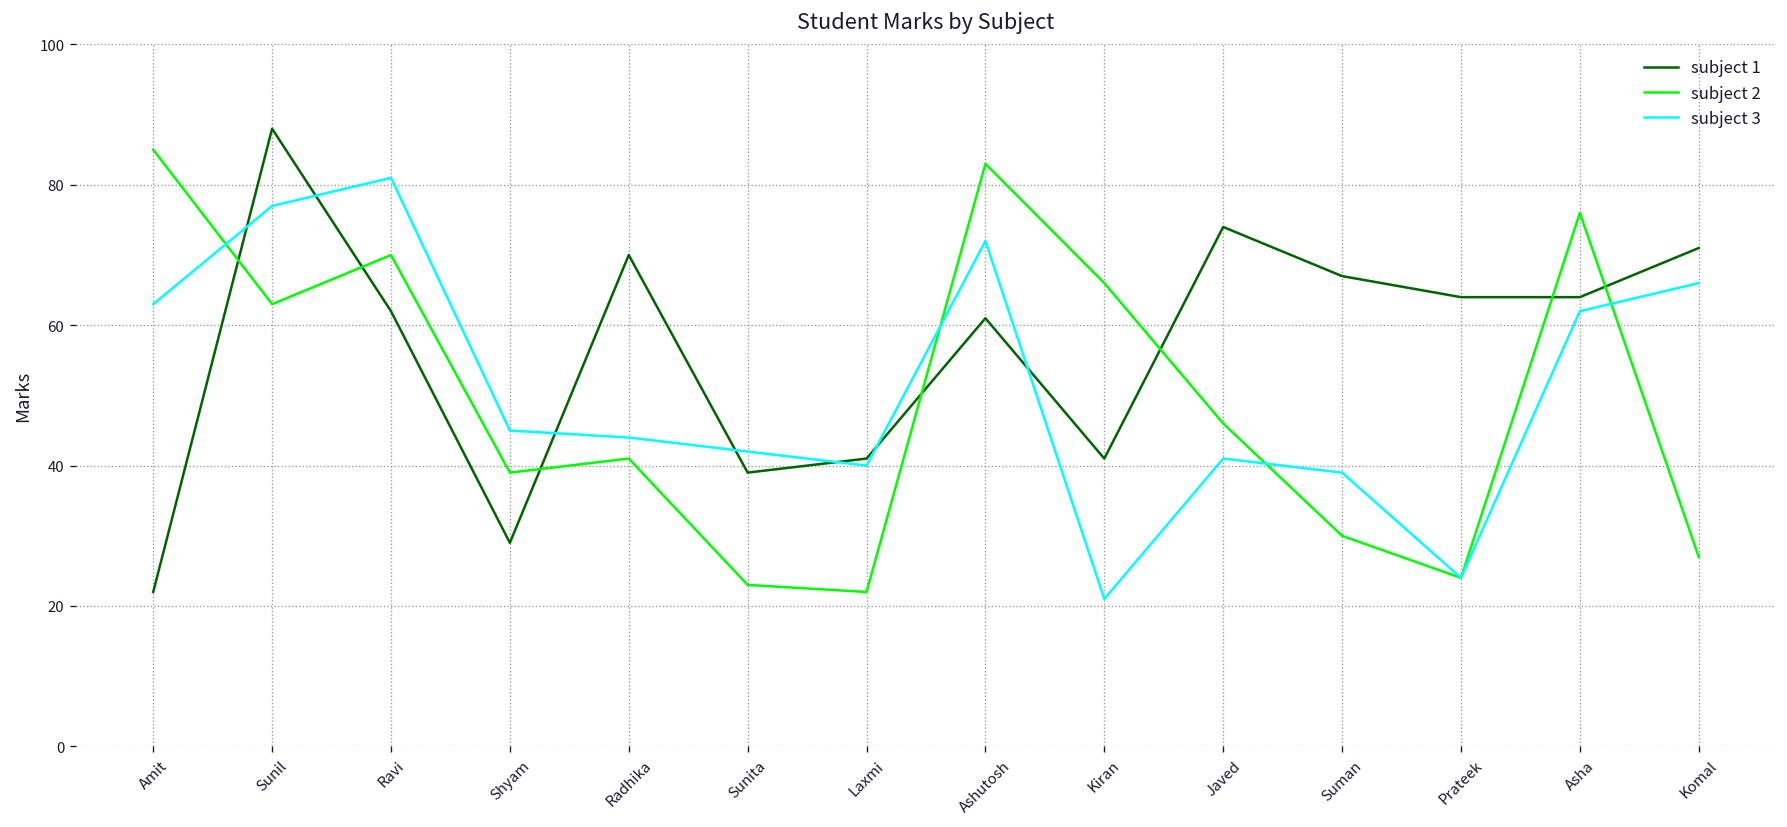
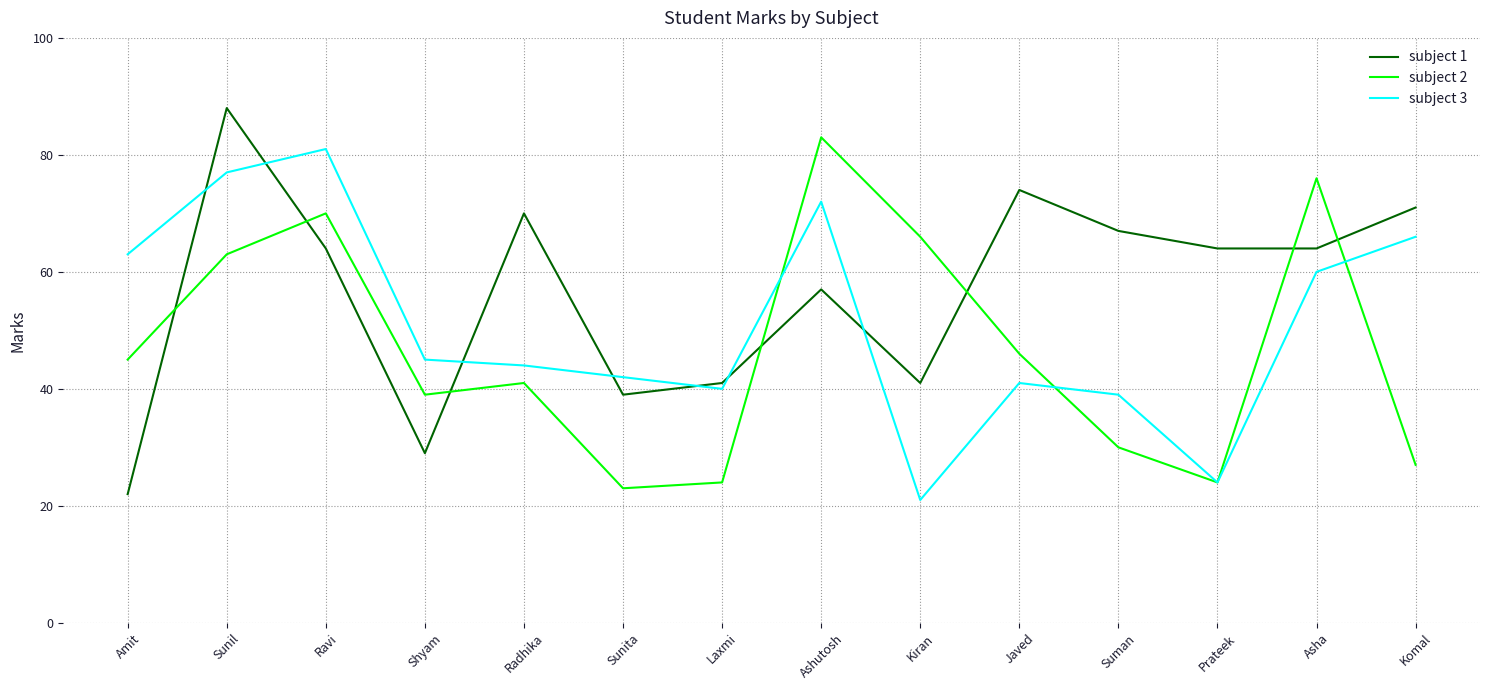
  {
    "subject 1": {
      "Amit": 22,
      "Sunil": 88,
-     "Ravi": 62,
+     "Ravi": 64,
      "Shyam": 29,
      "Radhika": 70,
      "Sunita": 39,
      "Laxmi": 41,
-     "Ashutosh": 61,
+     "Ashutosh": 57,
      "Kiran": 41,
      "Javed": 74,
      "Suman": 67,
      "Prateek": 64,
      "Asha": 64,
      "Komal": 71
    },
    "subject 2": {
-     "Amit": 85,
+     "Amit": 45,
      "Sunil": 63,
      "Ravi": 70,
      "Shyam": 39,
      "Radhika": 41,
      "Sunita": 23,
-     "Laxmi": 22,
+     "Laxmi": 24,
      "Ashutosh": 83,
      "Kiran": 66,
      "Javed": 46,
      "Suman": 30,
      "Asha": 76,
      "Komal": 27
    },
    "subject 3": {
      "Amit": 63,
      "Sunil": 77,
      "Ravi": 81,
      "Shyam": 45,
      "Radhika": 44,
      "Sunita": 42,
      "Laxmi": 40,
      "Ashutosh": 72,
      "Kiran": 21,
      "Javed": 41,
      "Suman": 39,
-     "Asha": 62,
+     "Asha": 60,
      "Komal": 66
    }
  }
